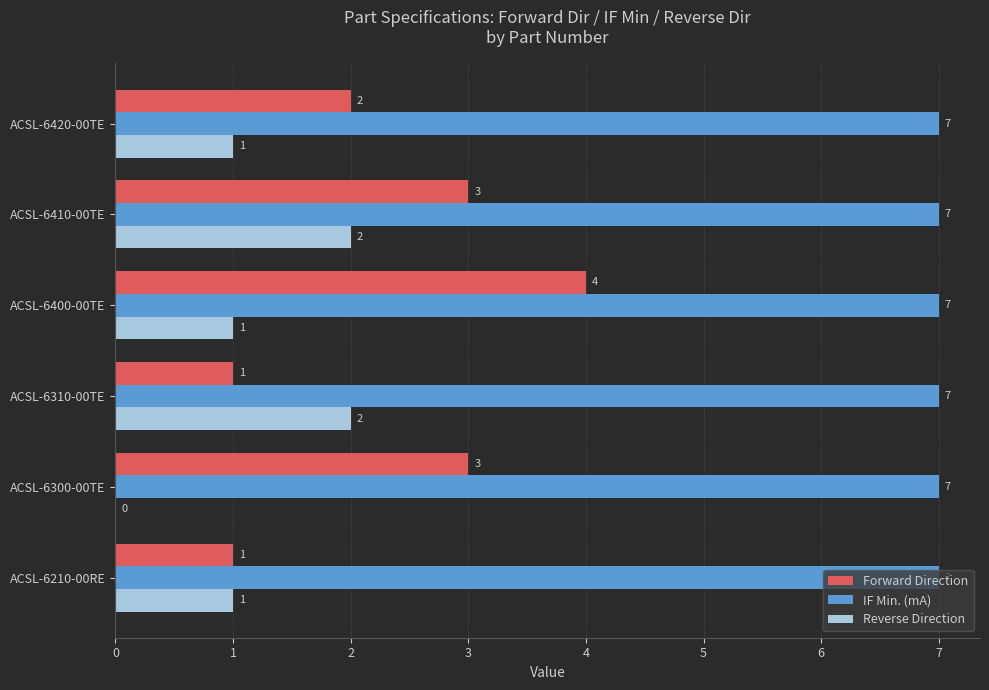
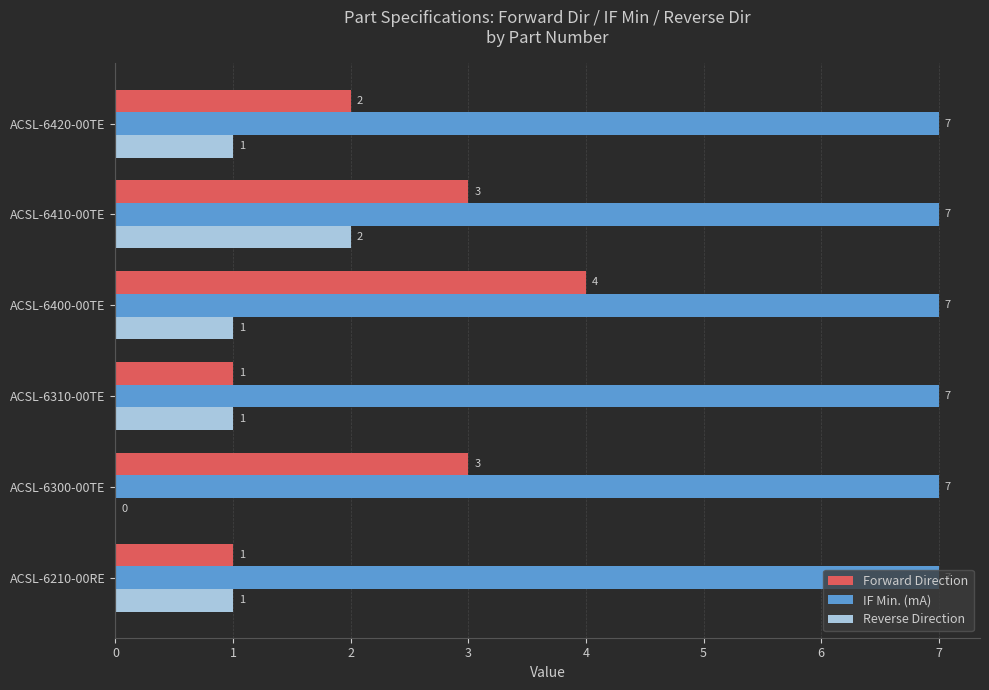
  {
    "Forward Direction": {
      "ACSL-6420-00TE": 2,
      "ACSL-6410-00TE": 3,
      "ACSL-6400-00TE": 4,
      "ACSL-6310-00TE": 1,
      "ACSL-6300-00TE": 3,
      "ACSL-6210-00RE": 1
    },
    "IF Min. (mA)": {
      "ACSL-6420-00TE": 7,
      "ACSL-6410-00TE": 7,
      "ACSL-6400-00TE": 7,
      "ACSL-6310-00TE": 7,
      "ACSL-6300-00TE": 7
    },
    "Reverse Direction": {
      "ACSL-6420-00TE": 1,
      "ACSL-6410-00TE": 2,
      "ACSL-6400-00TE": 1,
-     "ACSL-6310-00TE": 2,
+     "ACSL-6310-00TE": 1,
      "ACSL-6300-00TE": 0,
      "ACSL-6210-00RE": 1
    }
  }
